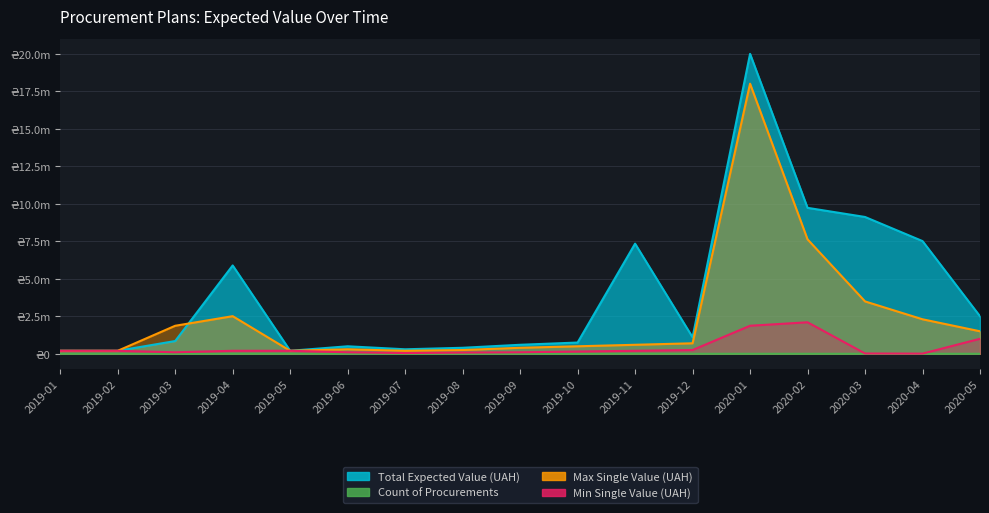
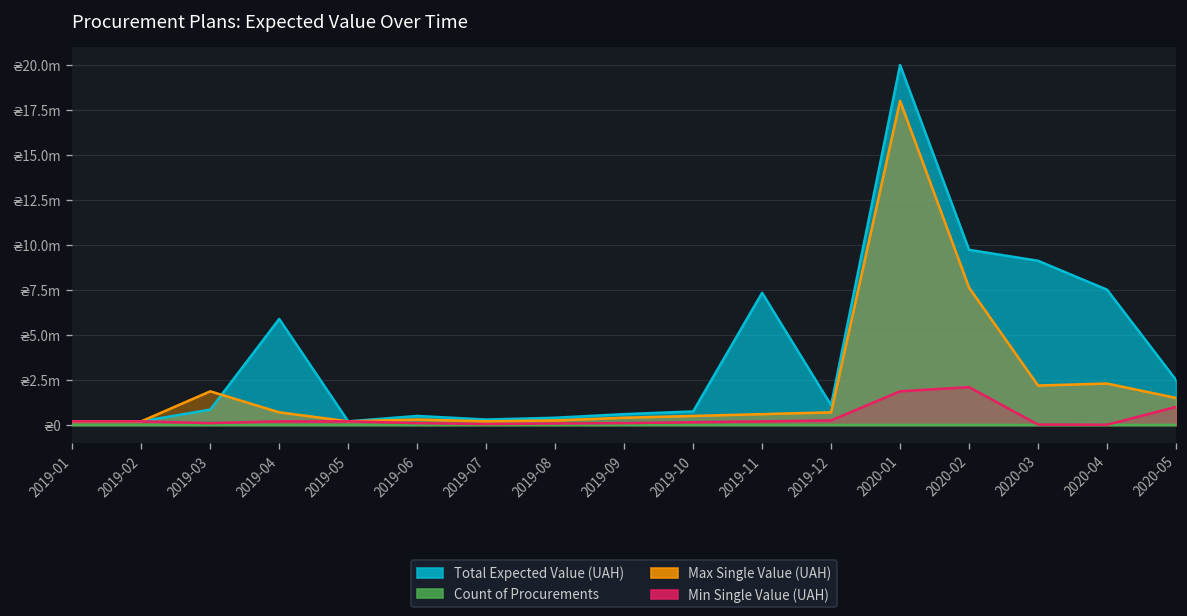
  {
    "Total Expected Value (UAH)": {
      "2019-03": "₴0.9m",
      "2019-04": "₴5.9m",
      "2019-06": "₴0.5m",
      "2019-09": "₴0.6m",
      "2019-10": "₴0.8m",
      "2019-11": "₴7.3m",
      "2019-12": "₴1.1m",
      "2020-01": "₴20.0m",
      "2020-02": "₴9.7m",
      "2020-03": "₴9.1m",
      "2020-04": "₴7.5m",
      "2020-05": "₴2.5m"
    },
    "Count of Procurements": {
      "2019-01": "₴0.0m",
      "2019-02": "₴0.0m",
      "2019-04": "₴0.0m",
      "2019-05": "₴0.0m",
      "2019-11": "₴0.0m",
      "2019-12": "₴0.0m",
      "2020-01": "₴0.0m",
      "2020-02": "₴0.0m",
      "2020-05": "₴0.0m"
    },
    "Max Single Value (UAH)": {
      "2019-03": "₴1.9m",
-     "2019-04": "₴2.5m",
+     "2019-04": "₴0.7m",
      "2019-06": "₴0.3m",
      "2019-09": "₴0.4m",
      "2019-10": "₴0.5m",
      "2019-11": "₴0.6m",
      "2019-12": "₴0.7m",
      "2020-01": "₴18.0m",
      "2020-02": "₴7.6m",
-     "2020-03": "₴3.5m",
+     "2020-03": "₴2.2m",
      "2020-04": "₴2.3m",
      "2020-05": "₴1.5m"
    },
    "Min Single Value (UAH)": {
      "2019-04": "₴0.2m",
      "2019-11": "₴0.2m",
      "2019-12": "₴0.3m",
      "2020-01": "₴1.9m",
      "2020-02": "₴2.1m",
      "2020-05": "₴1.0m"
    }
  }
